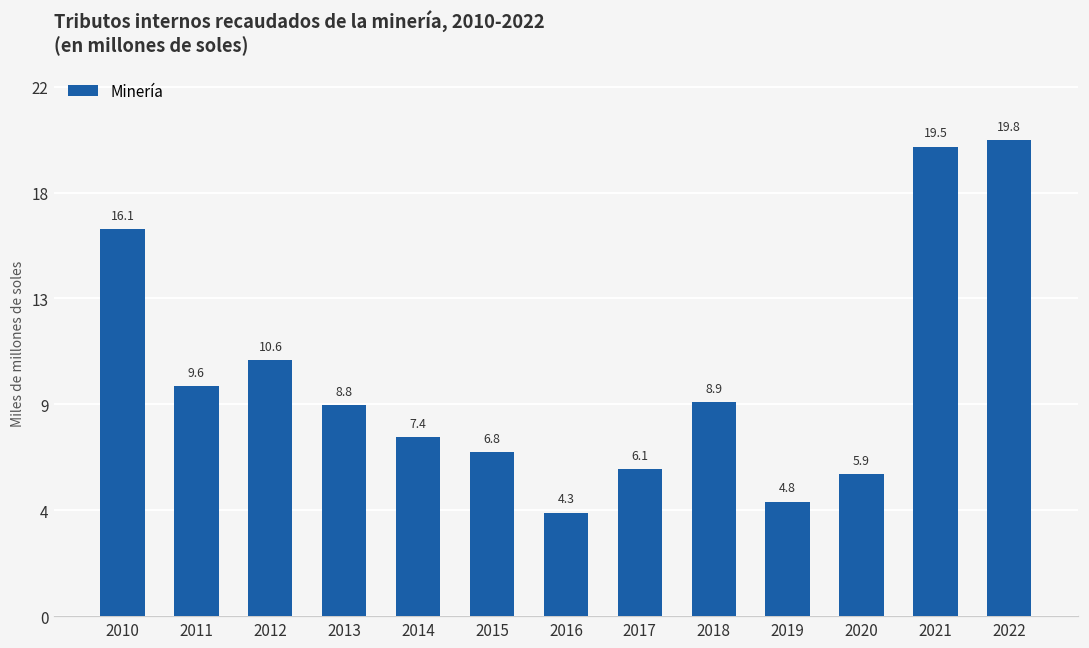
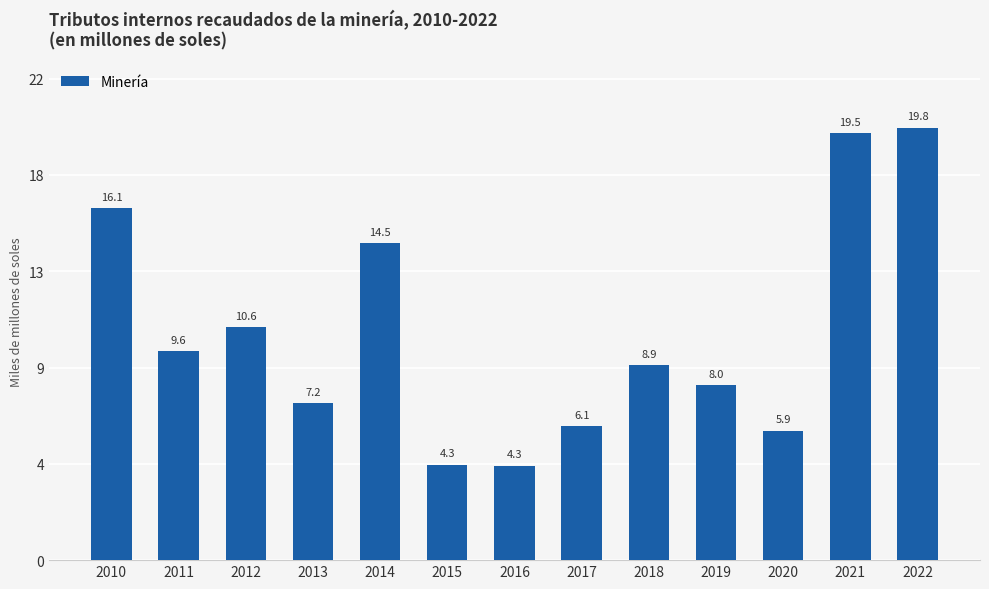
  {
    "2010": 16.1,
    "2011": 9.6,
    "2012": 10.6,
-   "2013": 8.8,
-   "2014": 7.4,
-   "2015": 6.8,
+   "2013": 7.2,
+   "2014": 14.5,
+   "2015": 4.3,
    "2016": 4.3,
    "2017": 6.1,
    "2018": 8.9,
-   "2019": 4.8,
+   "2019": 8.0,
    "2020": 5.9,
    "2021": 19.5,
    "2022": 19.8
  }
